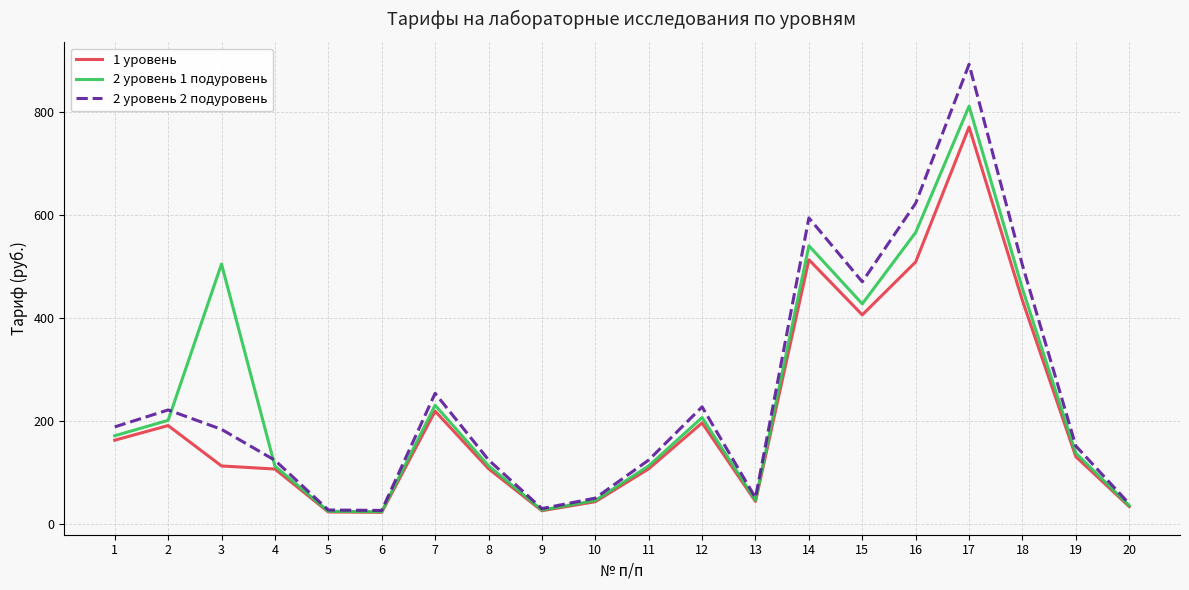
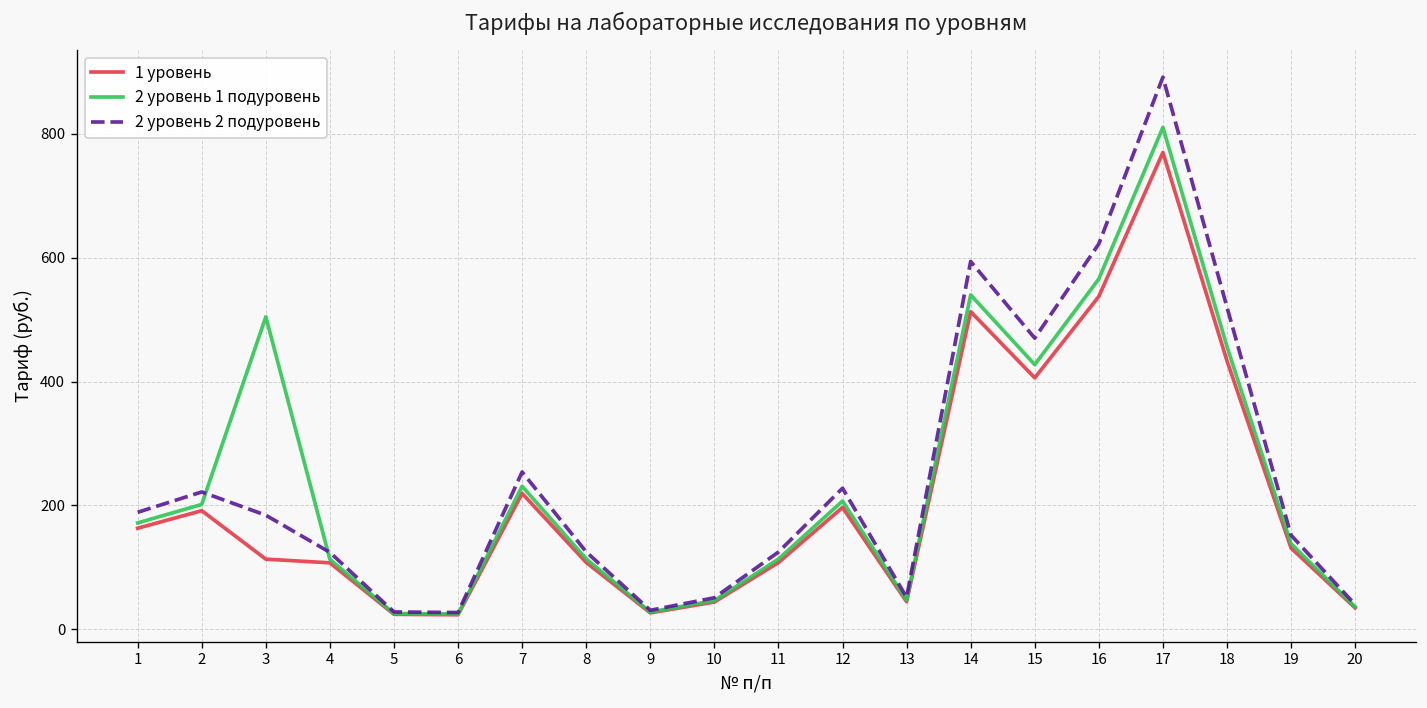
  {
    "1 уровень": {
      "1": 160,
      "2": 190,
      "3": 110,
      "4": 110,
      "7": 220,
      "8": 110,
      "11": 110,
      "12": 200,
      "14": 510,
      "15": 410,
-     "16": 510,
+     "16": 540,
      "17": 770,
      "18": 430,
      "19": 130
    },
    "2 уровень 1 подуровень": {
      "1": 170,
      "2": 200,
      "3": 500,
      "4": 110,
      "7": 230,
      "8": 110,
      "11": 110,
      "12": 210,
      "14": 540,
      "15": 430,
      "16": 570,
      "17": 810,
      "18": 460,
      "19": 140
    },
    "2 уровень 2 подуровень": {
      "1": 190,
      "2": 220,
      "3": 180,
      "4": 120,
      "7": 250,
      "8": 120,
      "11": 120,
      "12": 230,
      "14": 590,
      "15": 470,
      "16": 620,
      "17": 890,
-     "18": 500,
+     "18": 520,
      "19": 150
    }
  }
